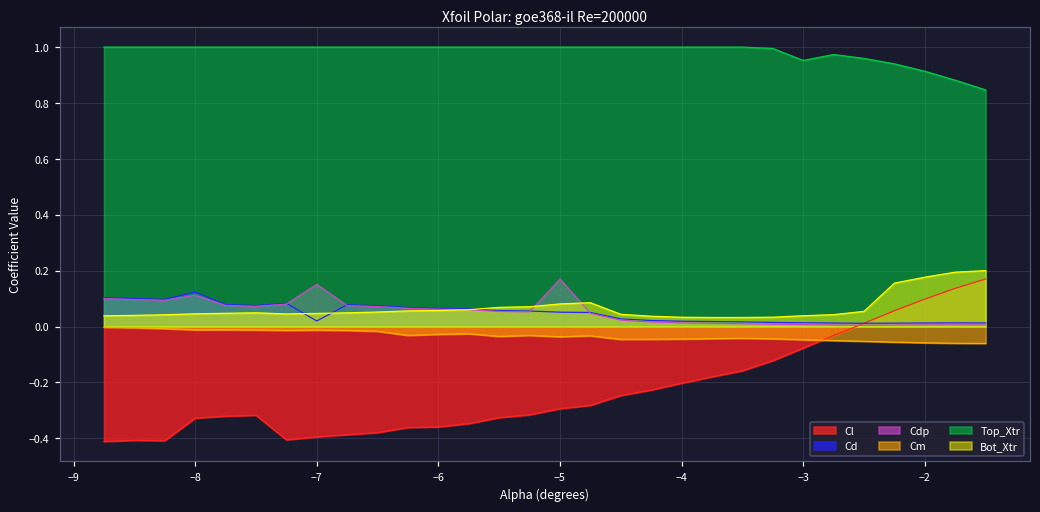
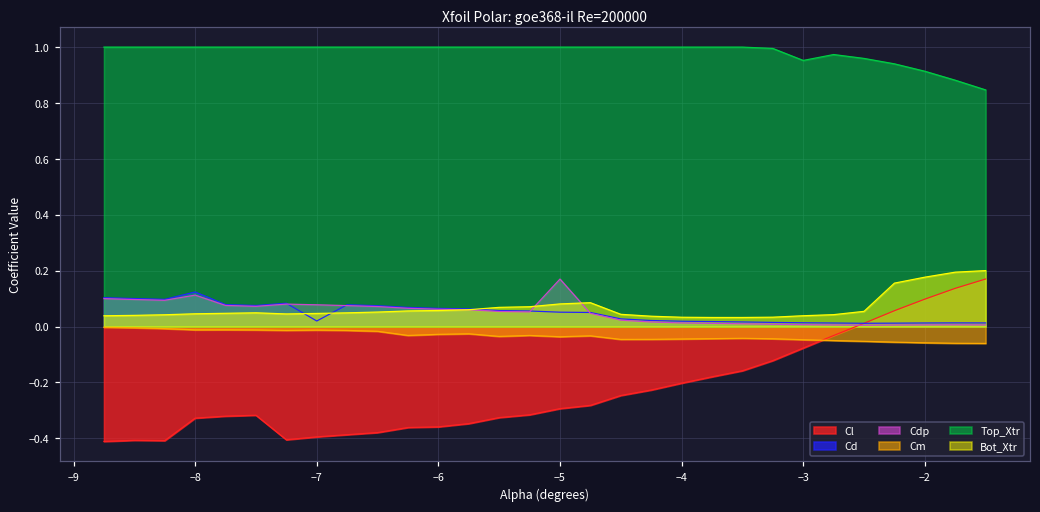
  {
    "Cd": {
      "−8": 0.12,
      "−7": 0.02,
      "−5": 0.05
    },
    "Cdp": {
      "−8": 0.11,
-     "−7": 0.15,
+     "−7": 0.08,
      "−5": 0.17
    },
    "Top_Xtr": {
      "−8": 1.00,
      "−7": 1.00,
      "−6": 1.00,
      "−5": 1.00,
      "−4": 1.00,
      "−3": 0.95,
      "−2": 0.91
    }
  }
